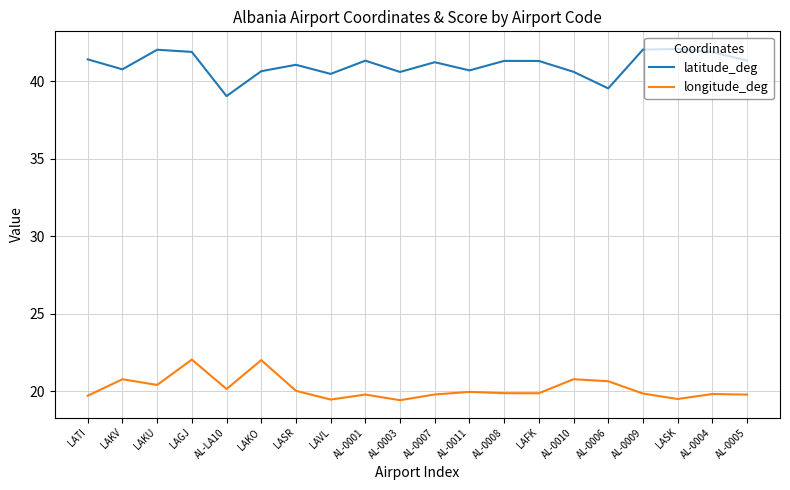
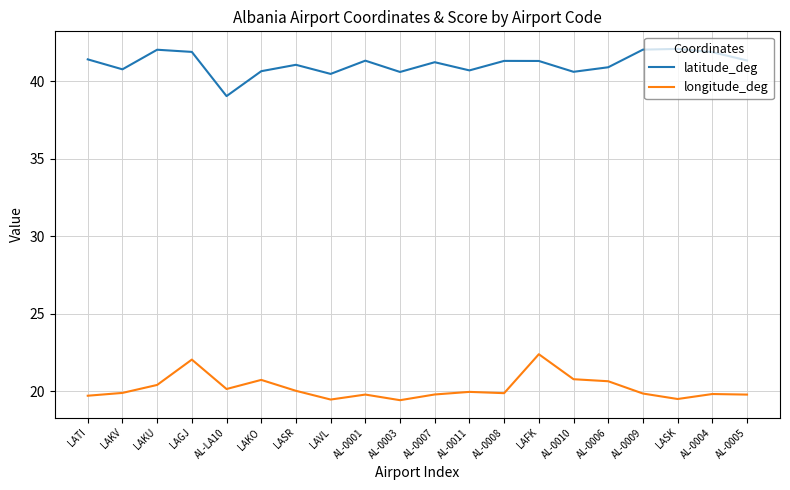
  {
    "latitude_deg": {
      "LATI": 41.4,
      "LAKV": 40.8,
      "LAKU": 42.0,
      "LAGJ": 41.9,
      "AL-LA10": 39.0,
      "LAKO": 40.7,
      "LASR": 41.1,
      "LAVL": 40.5,
      "AL-0001": 41.3,
      "AL-0003": 40.6,
      "AL-0007": 41.2,
      "AL-0011": 40.7,
      "AL-0008": 41.3,
      "LAFK": 41.3,
      "AL-0010": 40.6,
-     "AL-0006": 39.5,
+     "AL-0006": 40.9,
      "AL-0009": 42.0
    },
    "longitude_deg": {
      "LATI": 19.7,
-     "LAKV": 20.8,
+     "LAKV": 19.9,
      "LAKU": 20.4,
      "LAGJ": 22.1,
      "AL-LA10": 20.2,
-     "LAKO": 22.0,
+     "LAKO": 20.7,
      "LASR": 20.0,
      "LAVL": 19.5,
      "AL-0001": 19.8,
      "AL-0003": 19.4,
      "AL-0007": 19.8,
      "AL-0011": 20.0,
      "AL-0008": 19.9,
-     "LAFK": 19.9,
+     "LAFK": 22.4,
      "AL-0010": 20.8,
      "AL-0006": 20.7,
      "AL-0009": 19.9,
      "LASK": 19.5,
      "AL-0004": 19.8,
      "AL-0005": 19.8
    }
  }
